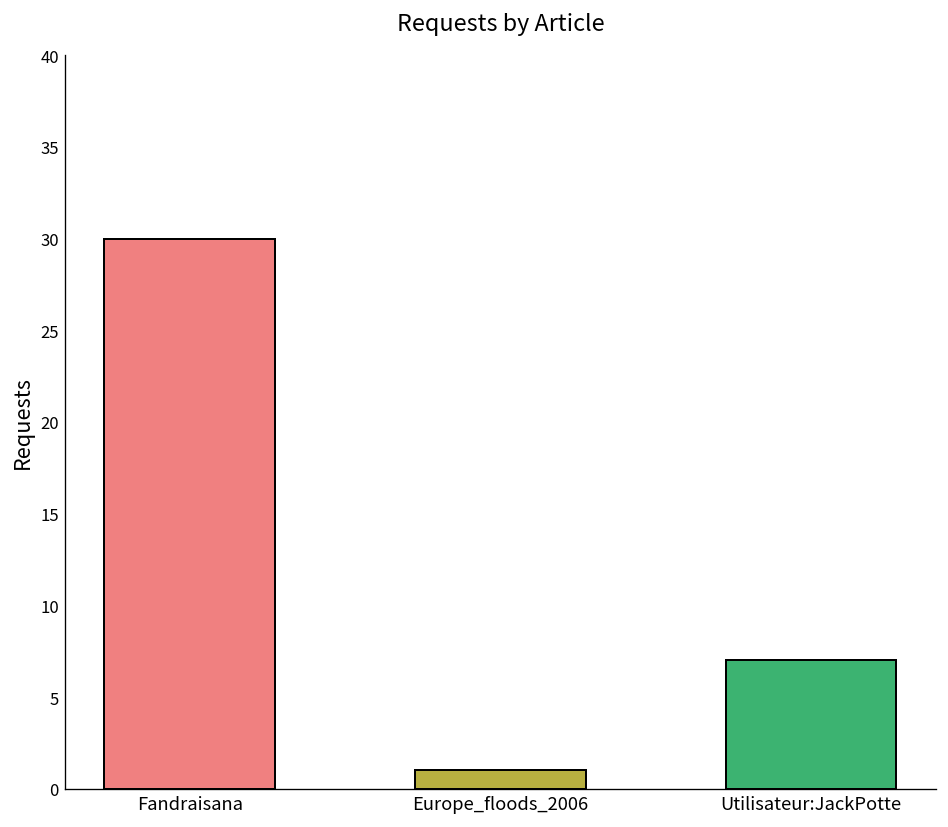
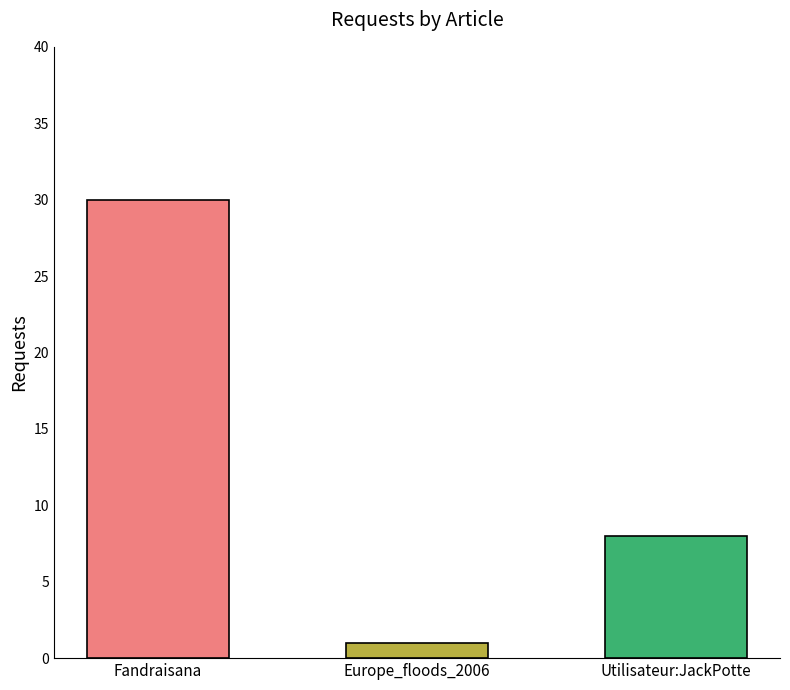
  {
    "Fandraisana": 30,
    "Europe_floods_2006": 1,
-   "Utilisateur:JackPotte": 7
+   "Utilisateur:JackPotte": 8
  }
